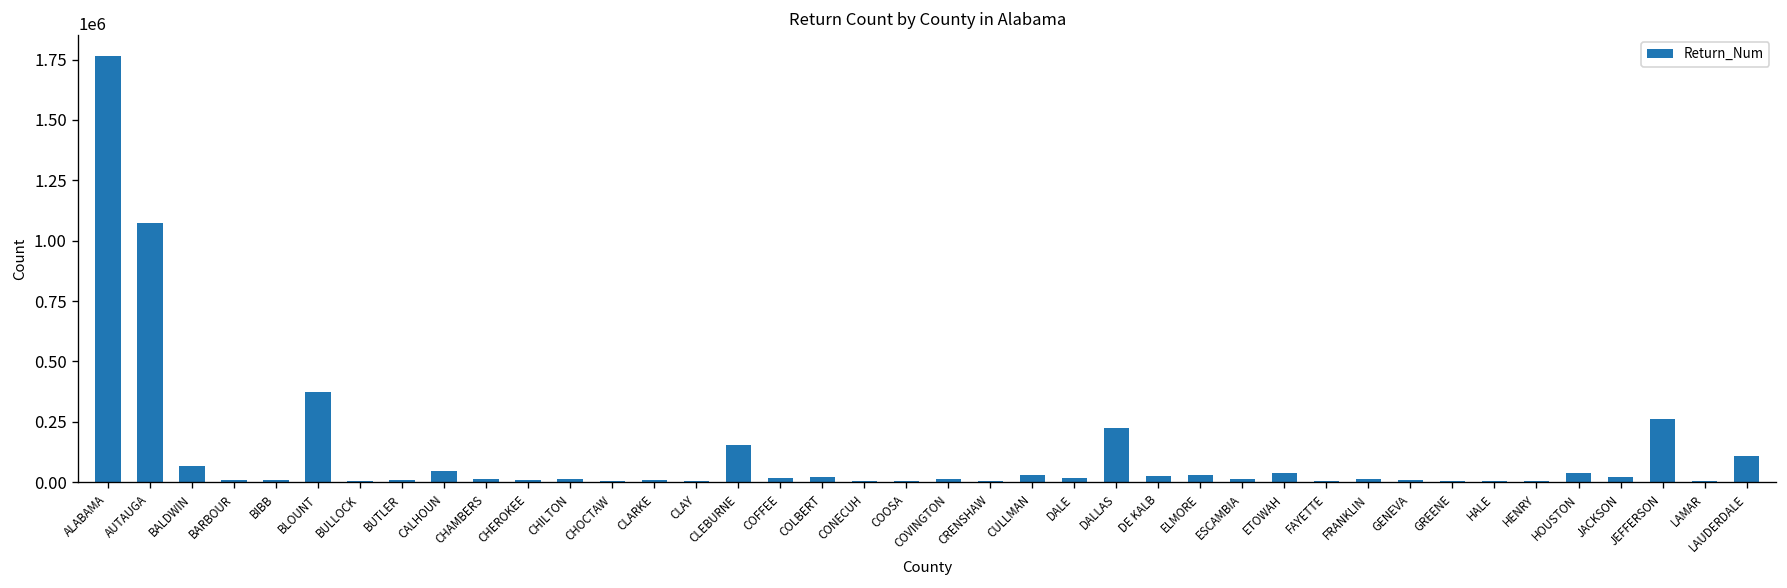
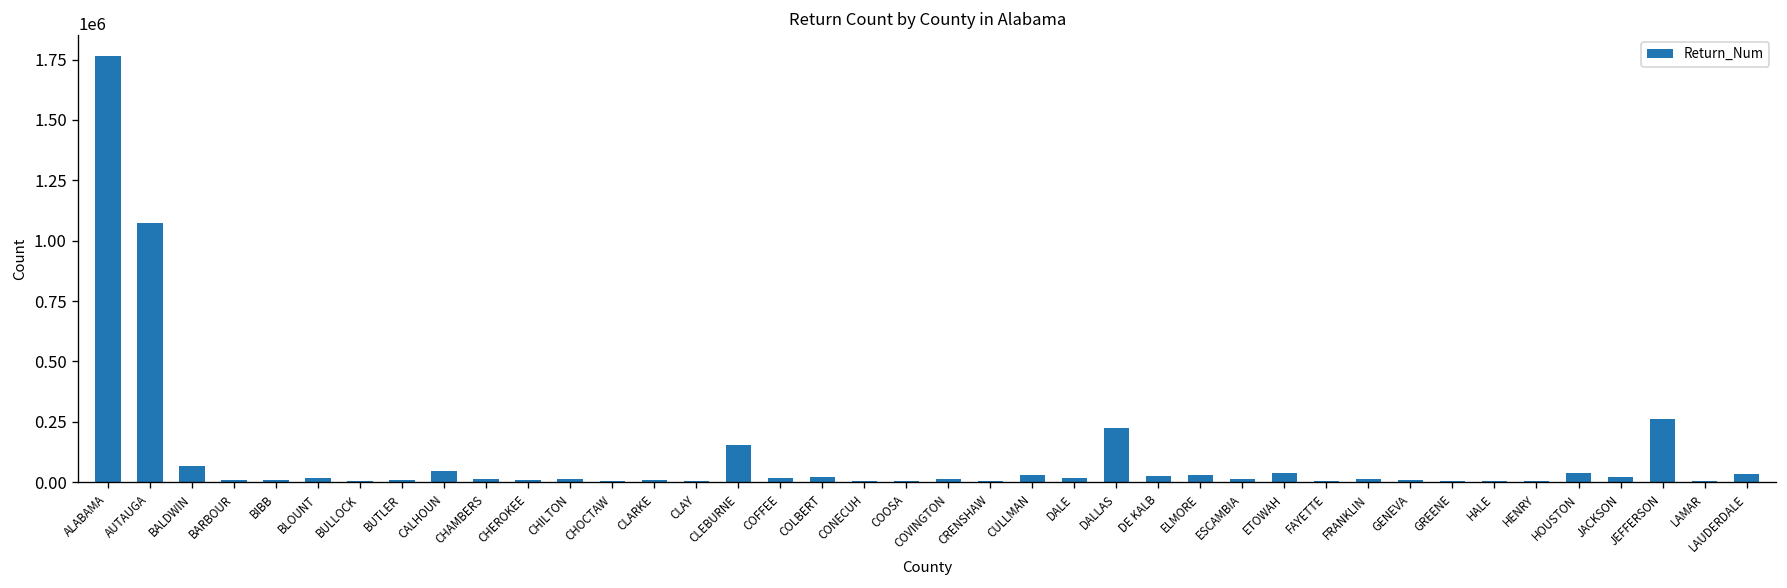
  {
    "ALABAMA": 1760000,
    "AUTAUGA": 1070000,
    "BALDWIN": 70000,
-   "BLOUNT": 370000,
+   "BLOUNT": 20000,
    "CALHOUN": 50000,
    "CHAMBERS": 10000,
    "CHILTON": 20000,
    "CLEBURNE": 150000,
    "COFFEE": 20000,
    "COLBERT": 20000,
    "COVINGTON": 10000,
    "CULLMAN": 30000,
    "DALE": 20000,
    "DALLAS": 220000,
    "DE KALB": 20000,
    "ELMORE": 30000,
    "ESCAMBIA": 10000,
    "ETOWAH": 40000,
    "HOUSTON": 40000,
    "JACKSON": 20000,
    "JEFFERSON": 260000,
-   "LAUDERDALE": 110000
+   "LAUDERDALE": 30000
  }
